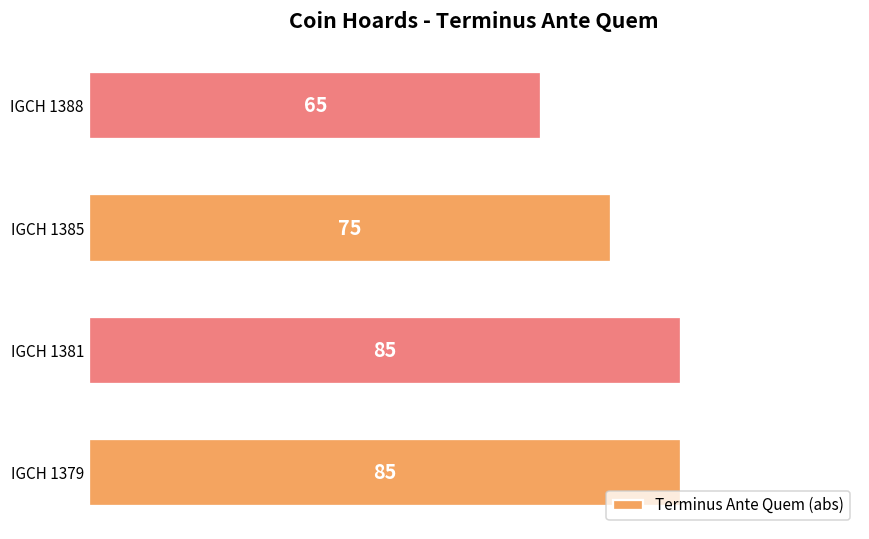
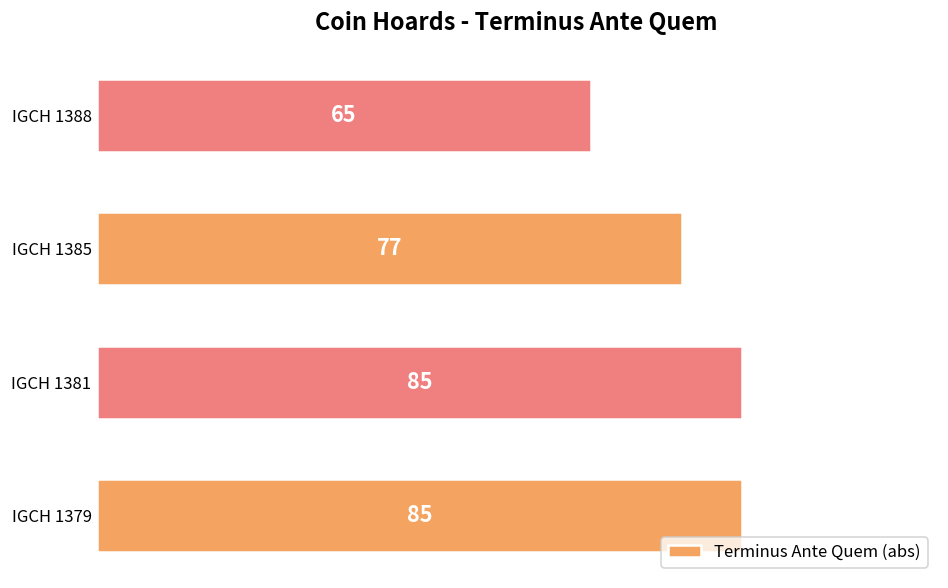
  {
    "IGCH 1388": 65,
-   "IGCH 1385": 75,
+   "IGCH 1385": 77,
    "IGCH 1381": 85,
    "IGCH 1379": 85
  }
